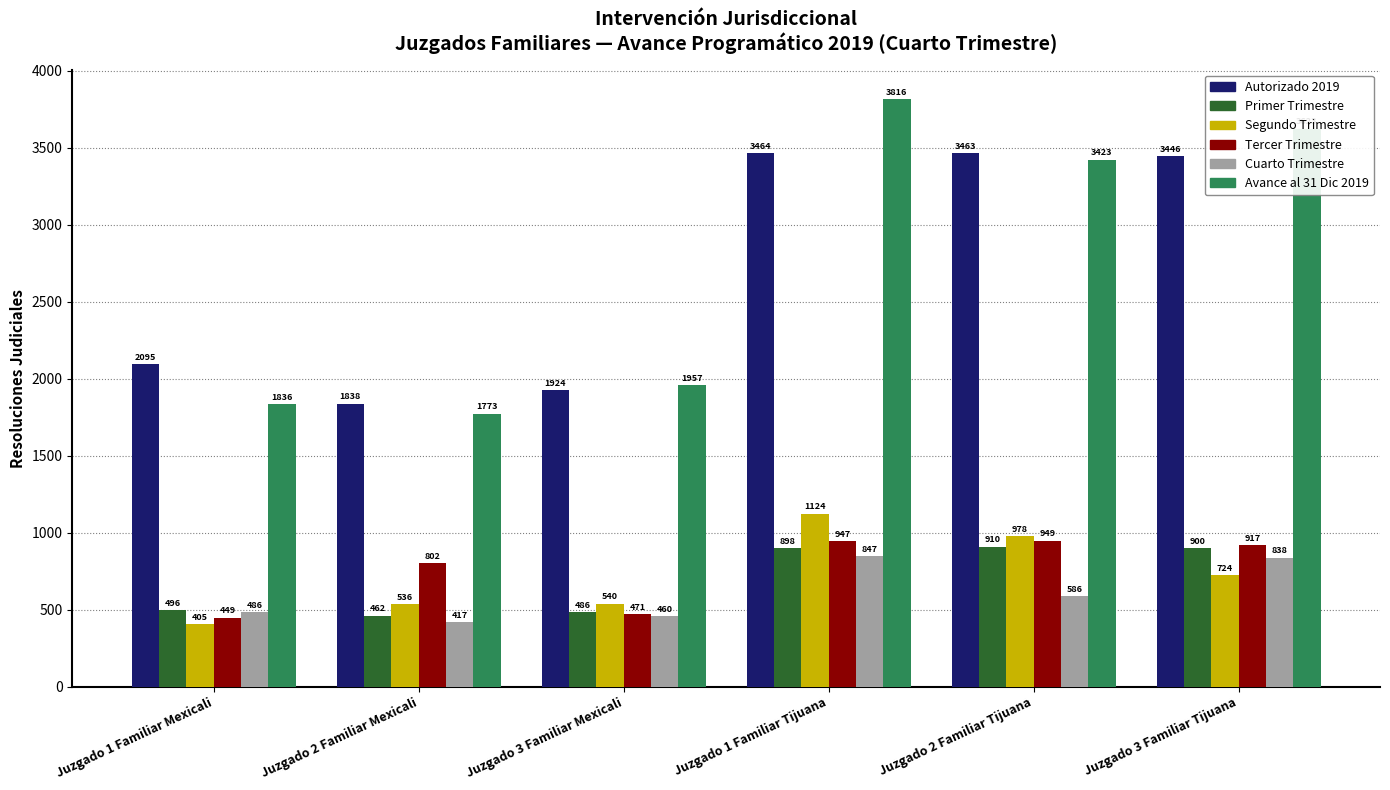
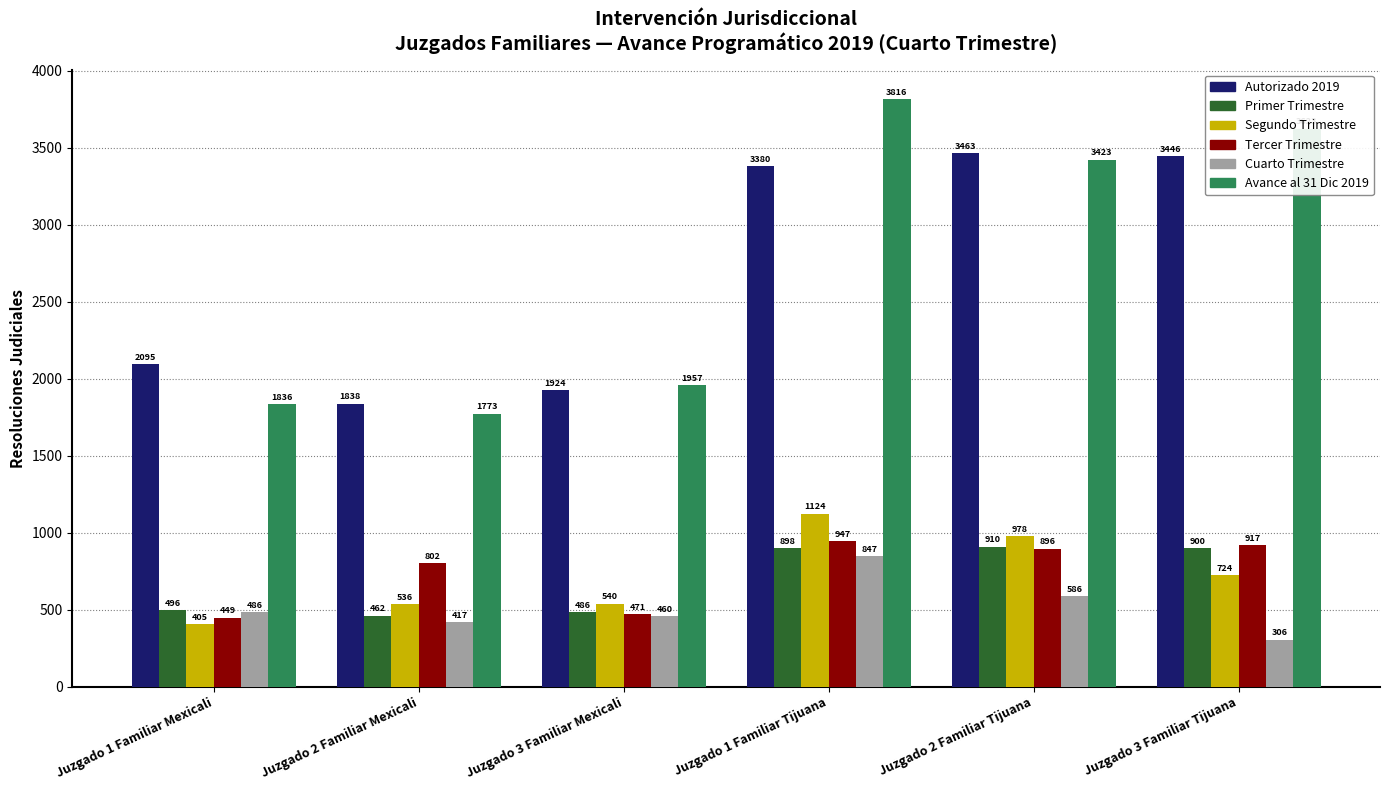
  {
    "Autorizado 2019": {
      "Juzgado 1 Familiar Mexicali": 2095,
      "Juzgado 2 Familiar Mexicali": 1838,
      "Juzgado 3 Familiar Mexicali": 1924,
-     "Juzgado 1 Familiar Tijuana": 3464,
+     "Juzgado 1 Familiar Tijuana": 3380,
      "Juzgado 2 Familiar Tijuana": 3463,
      "Juzgado 3 Familiar Tijuana": 3446
    },
    "Segundo Trimestre": {
      "Juzgado 1 Familiar Mexicali": 405,
      "Juzgado 2 Familiar Mexicali": 536,
      "Juzgado 3 Familiar Mexicali": 540,
      "Juzgado 1 Familiar Tijuana": 1124,
      "Juzgado 2 Familiar Tijuana": 978,
      "Juzgado 3 Familiar Tijuana": 724
    },
    "Tercer Trimestre": {
      "Juzgado 1 Familiar Mexicali": 449,
      "Juzgado 2 Familiar Mexicali": 802,
      "Juzgado 3 Familiar Mexicali": 471,
      "Juzgado 1 Familiar Tijuana": 947,
-     "Juzgado 2 Familiar Tijuana": 949,
+     "Juzgado 2 Familiar Tijuana": 896,
      "Juzgado 3 Familiar Tijuana": 917
    },
    "Cuarto Trimestre": {
      "Juzgado 1 Familiar Mexicali": 486,
      "Juzgado 2 Familiar Mexicali": 417,
      "Juzgado 3 Familiar Mexicali": 460,
      "Juzgado 1 Familiar Tijuana": 847,
      "Juzgado 2 Familiar Tijuana": 586,
-     "Juzgado 3 Familiar Tijuana": 838
+     "Juzgado 3 Familiar Tijuana": 306
    }
  }
